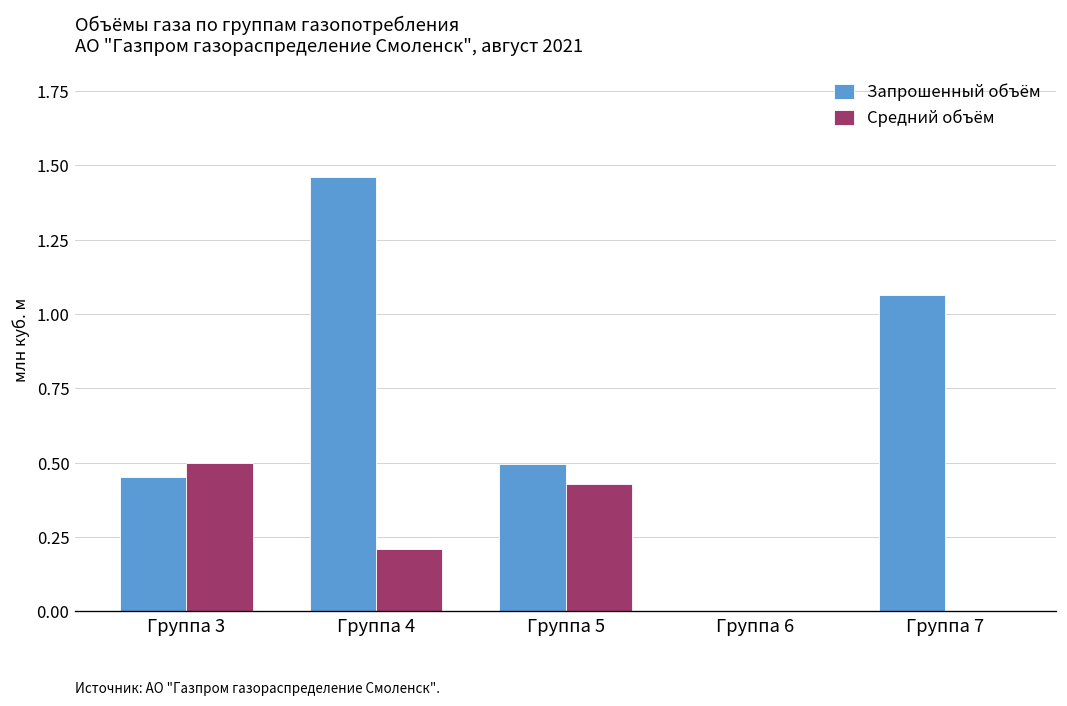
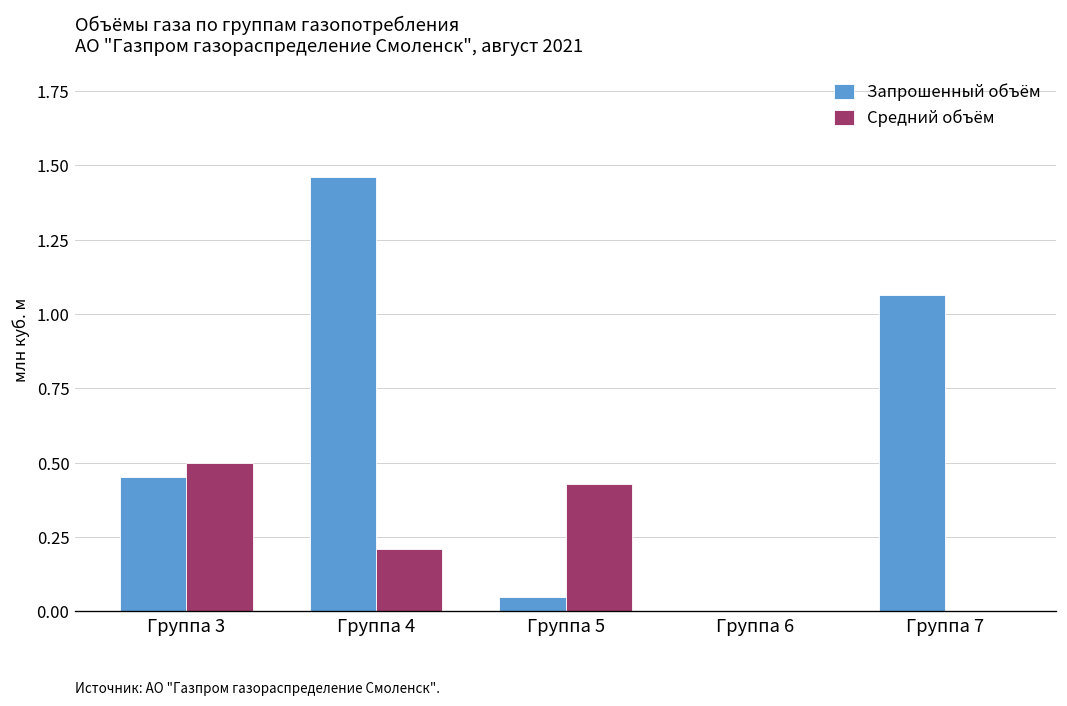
  {
    "Запрошенный объём": {
      "Группа 3": 0.45,
      "Группа 4": 1.46,
-     "Группа 5": 0.50,
+     "Группа 5": 0.05,
      "Группа 6": 0.00,
      "Группа 7": 1.06
    },
    "Средний объём": {
      "Группа 3": 0.50,
      "Группа 4": 0.21,
      "Группа 5": 0.43,
      "Группа 6": 0.00
    }
  }
